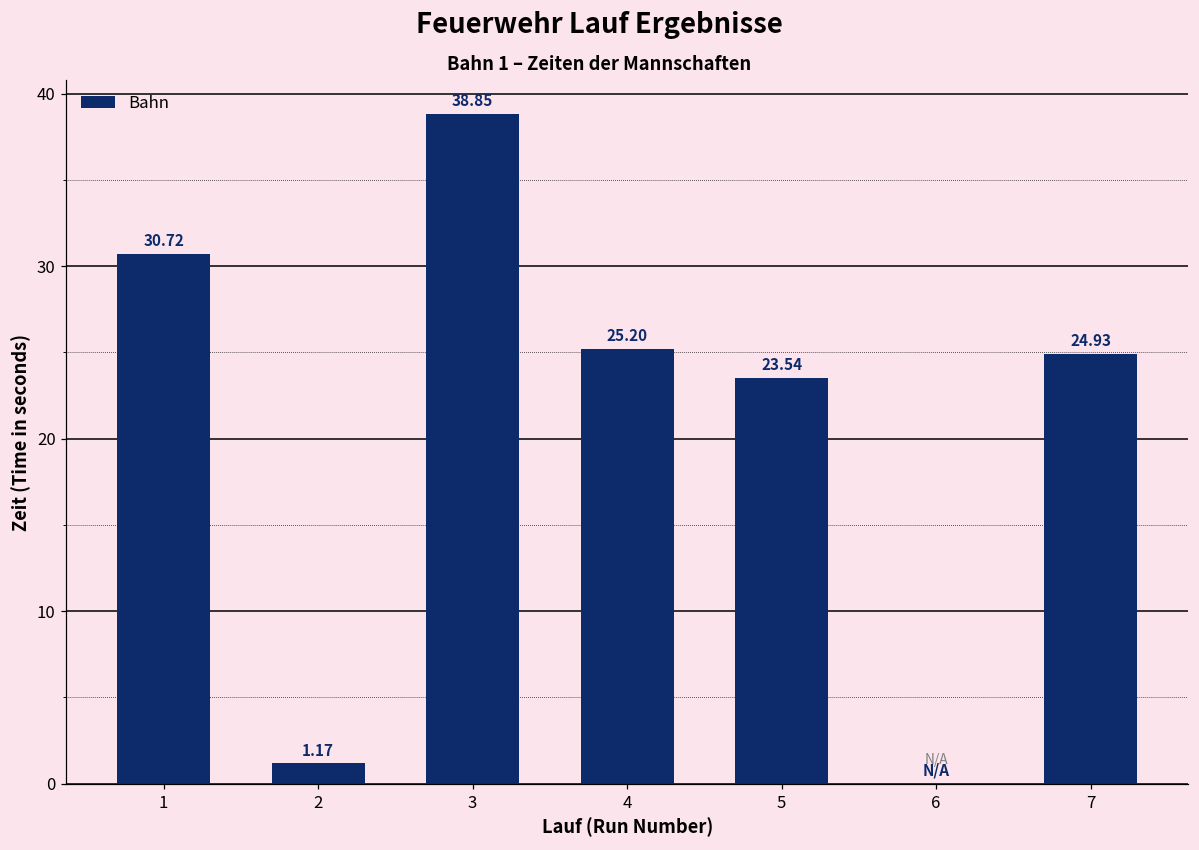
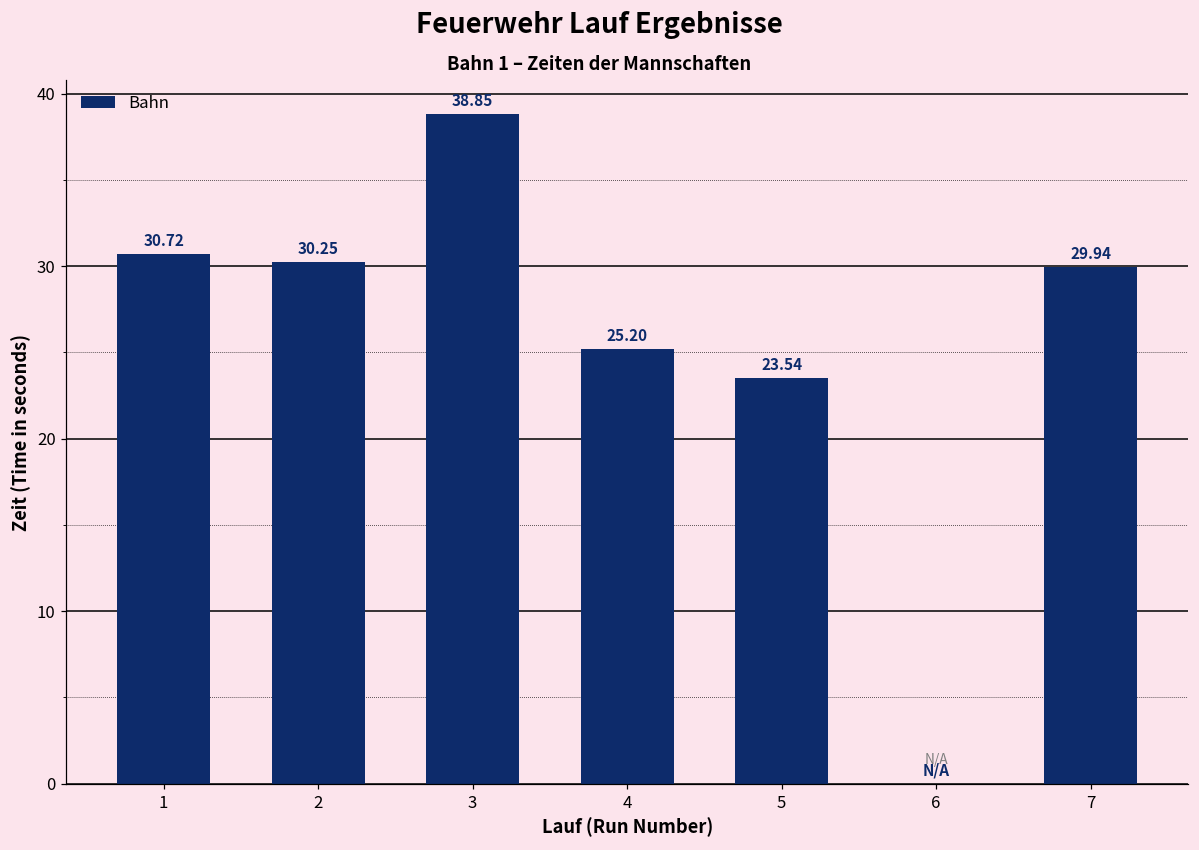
  {
    "1": 30.72,
-   "2": 1.17,
+   "2": 30.25,
    "3": 38.85,
    "4": 25.20,
    "5": 23.54,
-   "7": 24.93
+   "7": 29.94
  }
